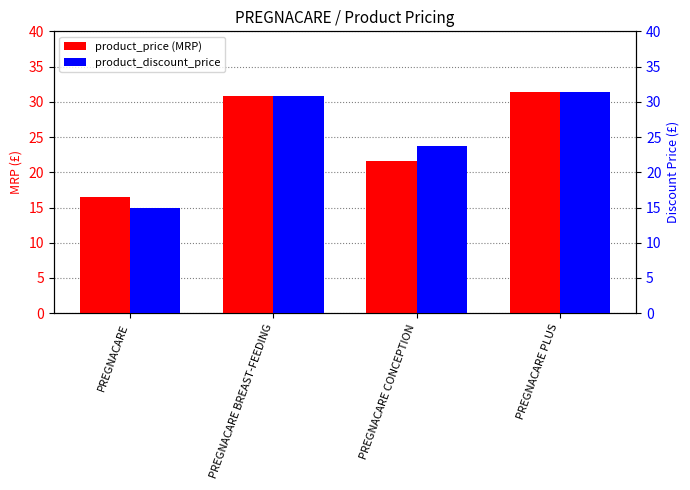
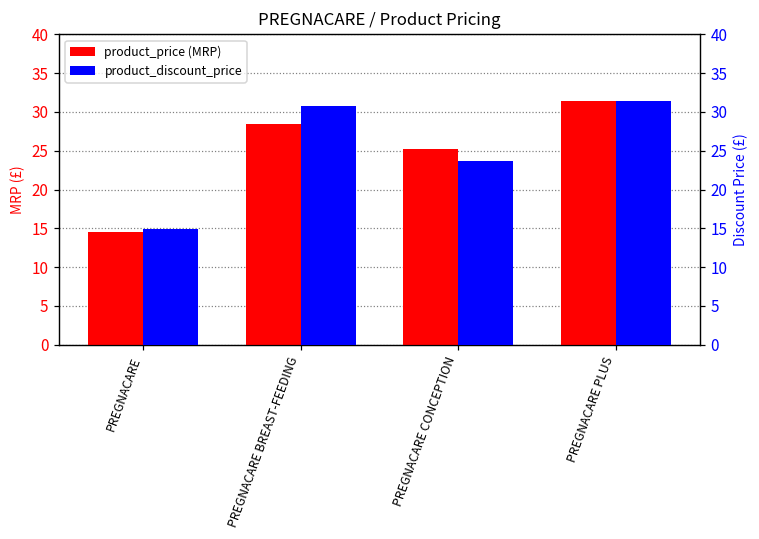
  {
    "product_price (MRP)": {
-     "PREGNACARE": 17,
-     "PREGNACARE BREAST-FEEDING": 31,
-     "PREGNACARE CONCEPTION": 22,
+     "PREGNACARE": 15,
+     "PREGNACARE BREAST-FEEDING": 28,
+     "PREGNACARE CONCEPTION": 25,
      "PREGNACARE PLUS": 31
    },
    "product_discount_price": {
      "PREGNACARE": 15,
      "PREGNACARE BREAST-FEEDING": 31,
      "PREGNACARE CONCEPTION": 24,
      "PREGNACARE PLUS": 31
    }
  }
